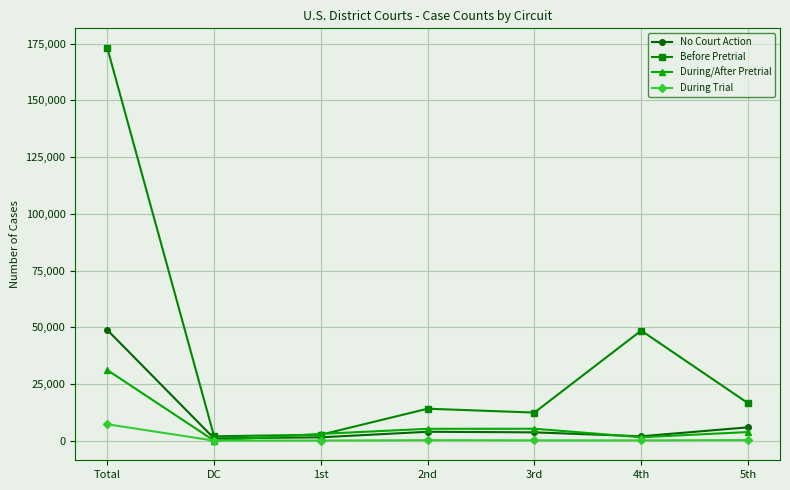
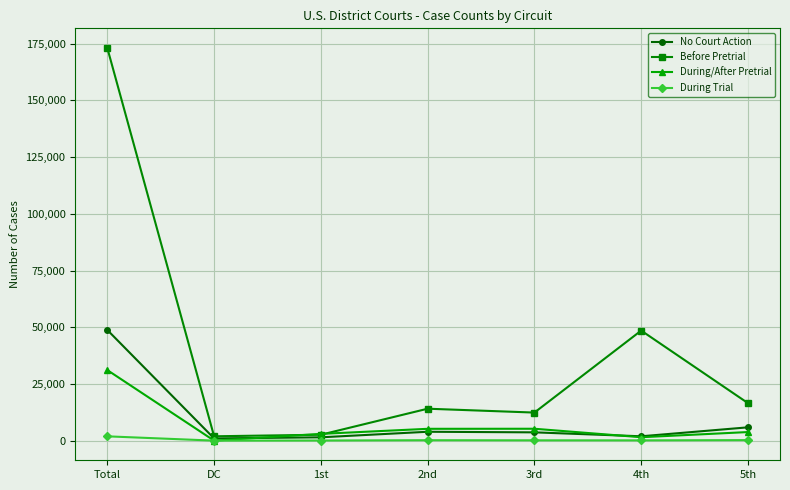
  {
    "During Trial": {
-     "Total": "7,000",
+     "Total": "2,000",
      "1st": "0",
      "2nd": "0",
      "3rd": "0",
      "4th": "0",
      "5th": "0"
    }
  }
